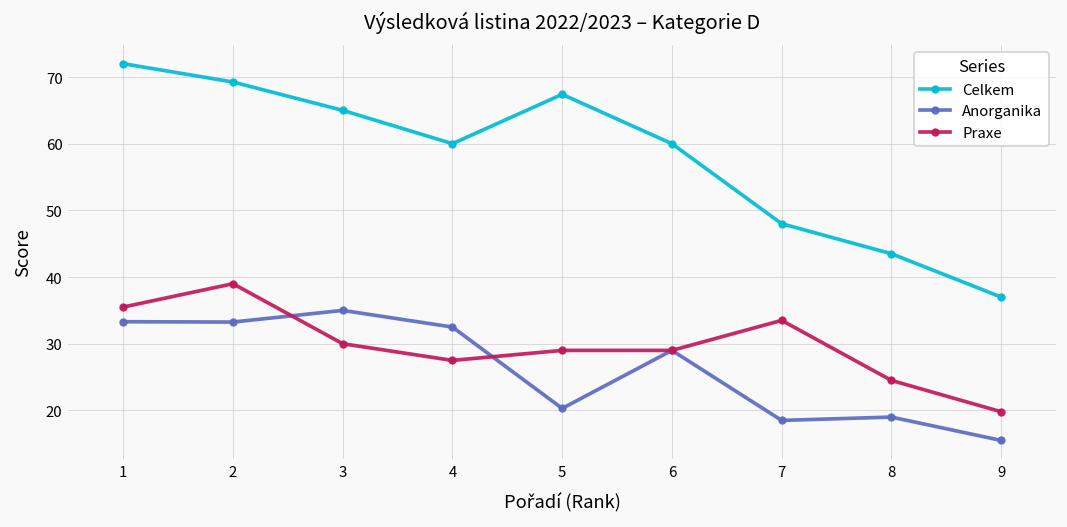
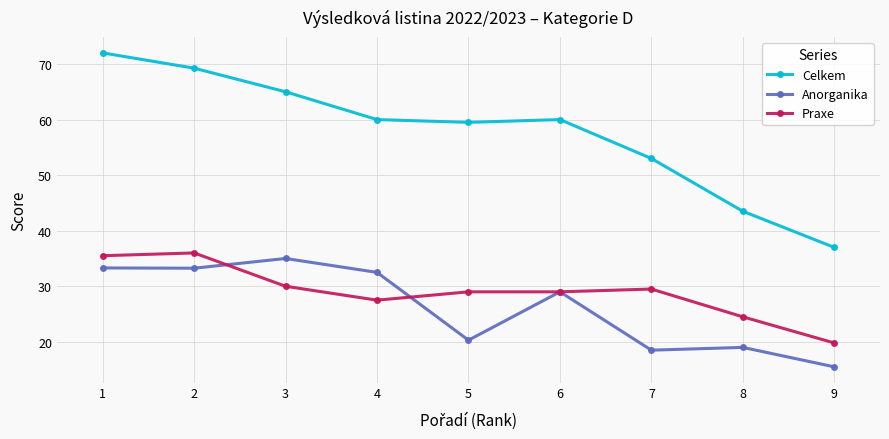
  {
    "Celkem": {
      "1": 72,
      "2": 69,
      "3": 65,
      "4": 60,
-     "5": 67,
+     "5": 60,
      "6": 60,
-     "7": 48,
+     "7": 53,
      "8": 44,
      "9": 37
    },
    "Anorganika": {
      "1": 33,
      "2": 33,
      "3": 35,
      "4": 33,
      "5": 20,
      "7": 19,
      "8": 19,
      "9": 16
    },
    "Praxe": {
      "1": 36,
-     "2": 39,
+     "2": 36,
      "3": 30,
      "4": 28,
      "5": 29,
-     "7": 34,
+     "7": 30,
      "8": 25,
      "9": 20
    }
  }
